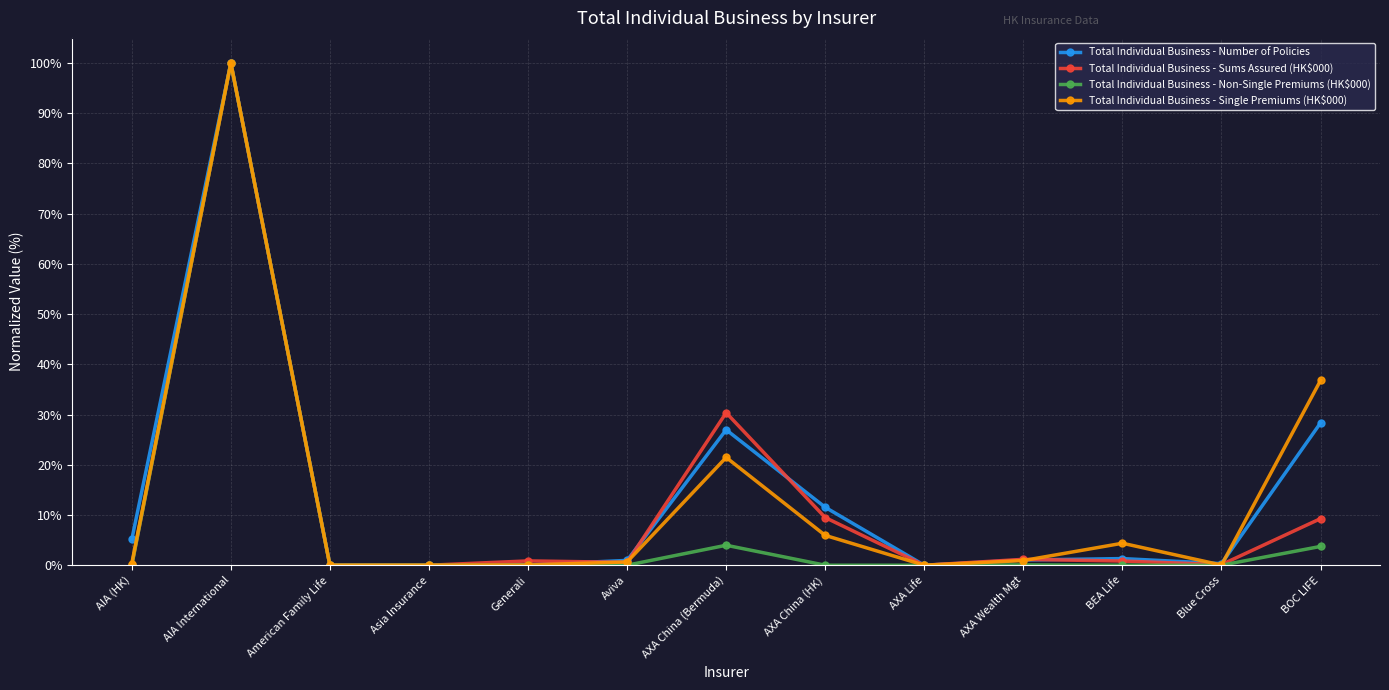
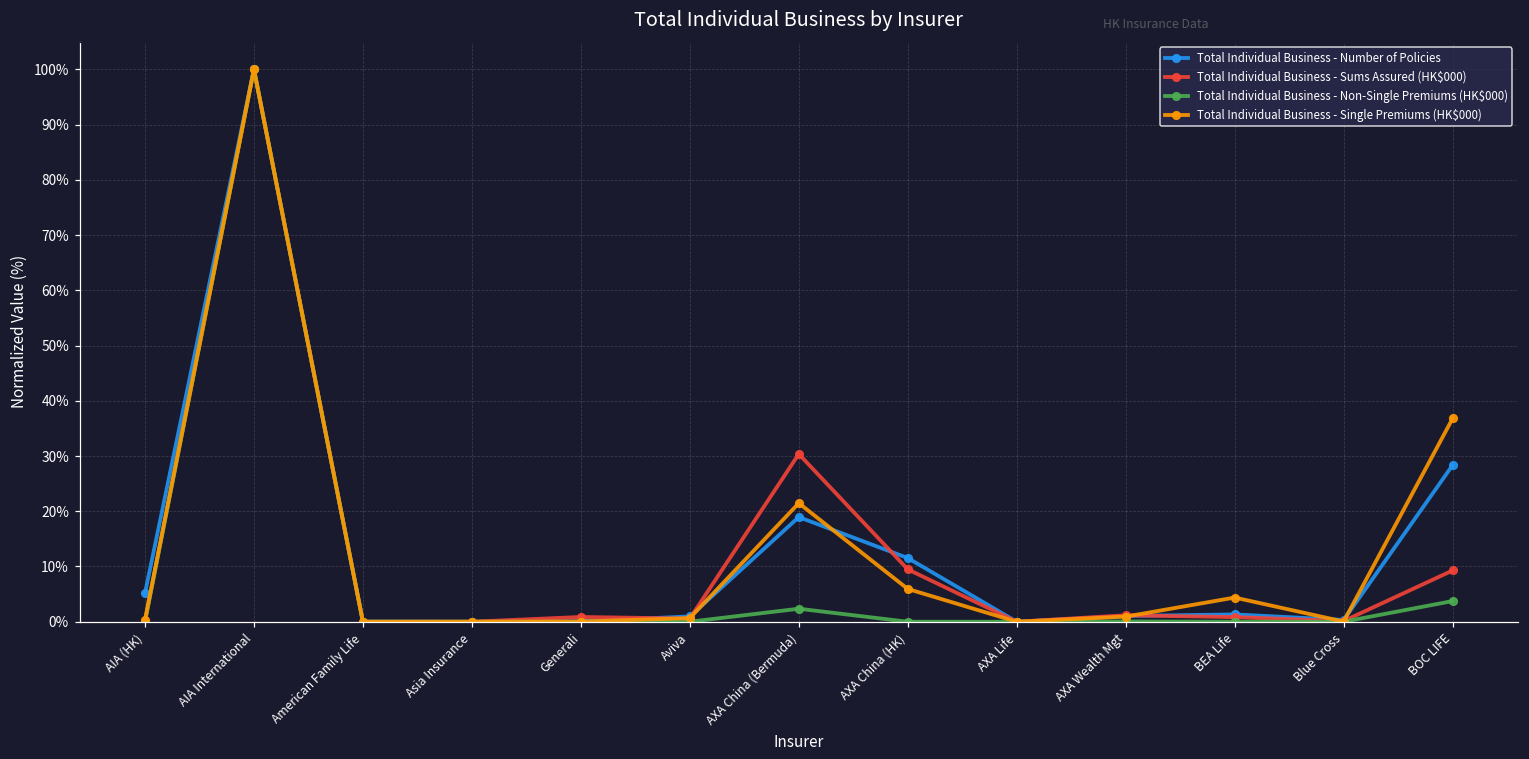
  {
    "Total Individual Business - Number of Policies": {
      "AIA (HK)": "5%",
-     "AXA China (Bermuda)": "27%",
+     "AXA China (Bermuda)": "19%",
      "AXA China (HK)": "12%",
      "BOC LIFE": "28%"
    },
    "Total Individual Business - Sums Assured (HK$000)": {
      "Generali": "1%",
      "AXA China (Bermuda)": "30%",
      "AXA China (HK)": "9%",
      "BOC LIFE": "9%"
    },
    "Total Individual Business - Non-Single Premiums (HK$000)": {
      "Aviva": "0%",
-     "AXA China (Bermuda)": "4%",
+     "AXA China (Bermuda)": "2%",
      "AXA China (HK)": "0%",
      "AXA Wealth Mgt": "0%",
      "BEA Life": "0%",
      "BOC LIFE": "4%"
    },
    "Total Individual Business - Single Premiums (HK$000)": {
      "AXA China (Bermuda)": "21%",
      "AXA China (HK)": "6%",
      "BEA Life": "4%",
      "BOC LIFE": "37%"
    }
  }
